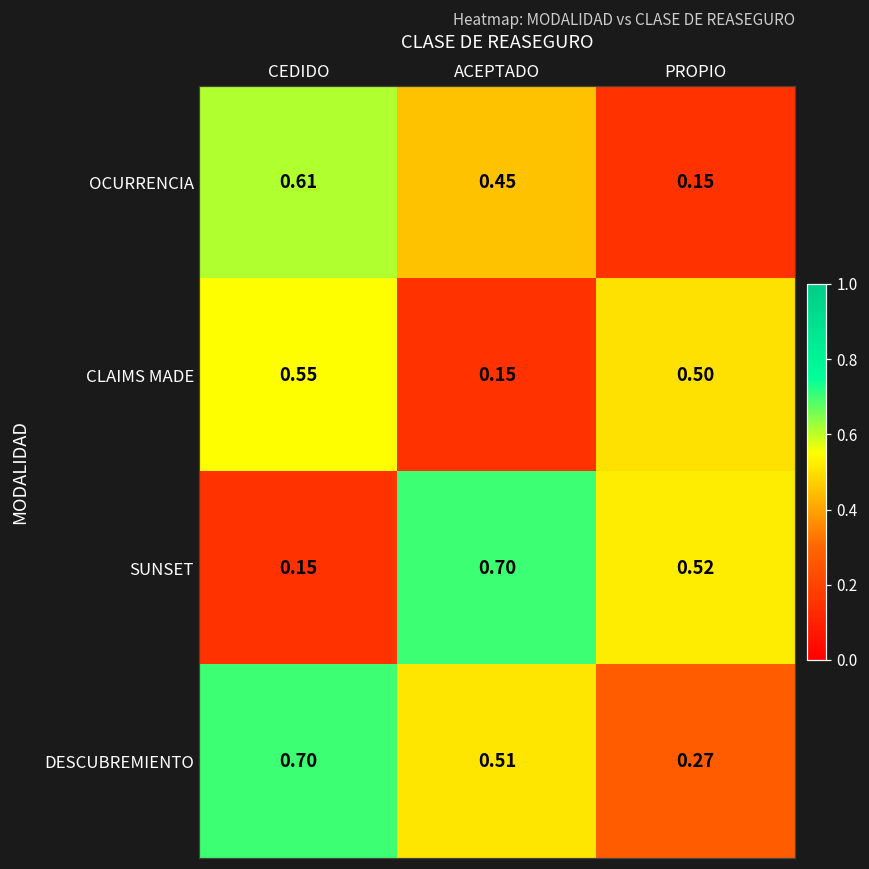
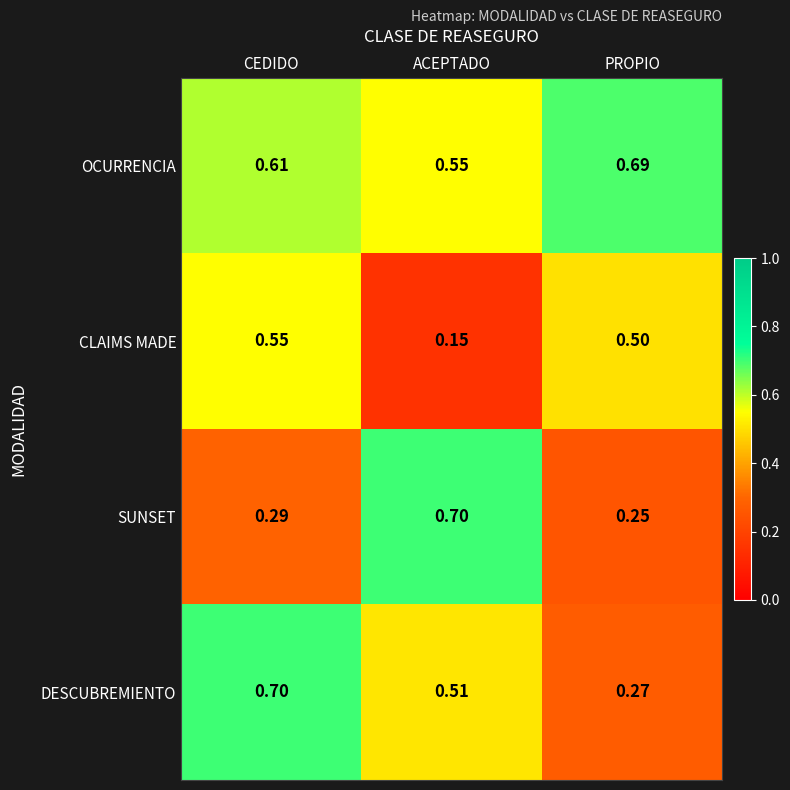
  {
    "OCURRENCIA": {
      "CEDIDO": 0.61,
-     "ACEPTADO": 0.45,
-     "PROPIO": 0.15
+     "ACEPTADO": 0.55,
+     "PROPIO": 0.69
    },
    "CLAIMS MADE": {
      "CEDIDO": 0.55,
      "ACEPTADO": 0.15,
      "PROPIO": 0.50
    },
    "SUNSET": {
-     "CEDIDO": 0.15,
+     "CEDIDO": 0.29,
      "ACEPTADO": 0.70,
-     "PROPIO": 0.52
+     "PROPIO": 0.25
    },
    "DESCUBREMIENTO": {
      "CEDIDO": 0.70,
      "ACEPTADO": 0.51,
      "PROPIO": 0.27
    }
  }
